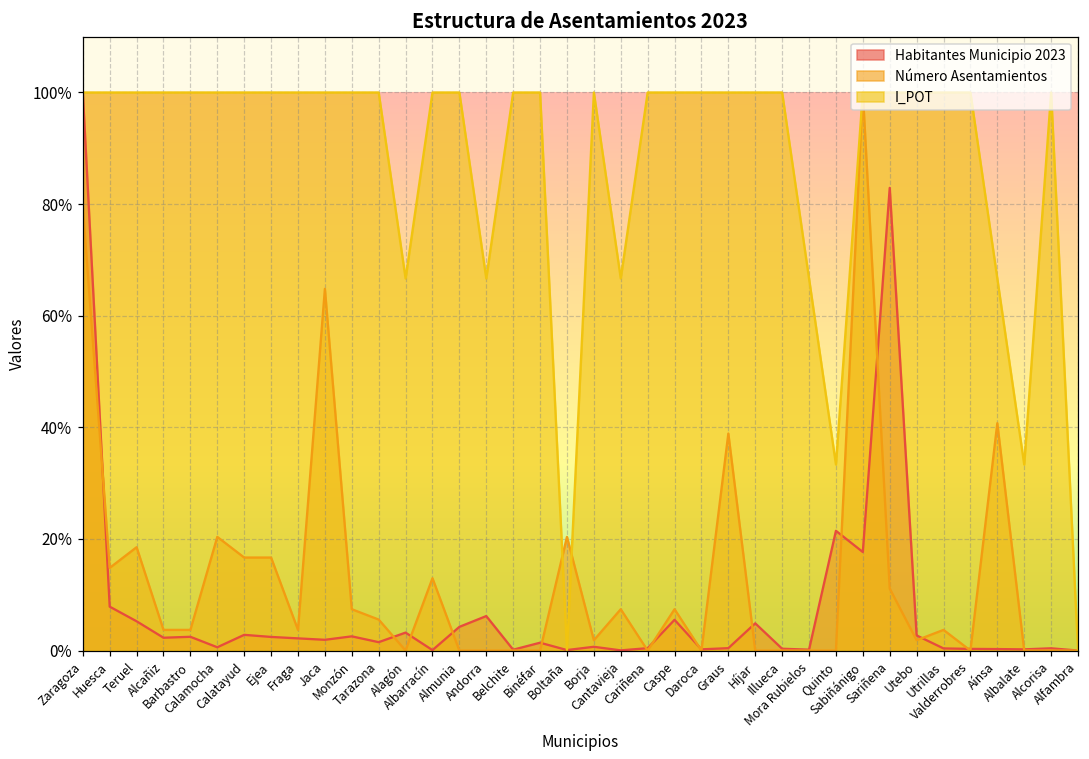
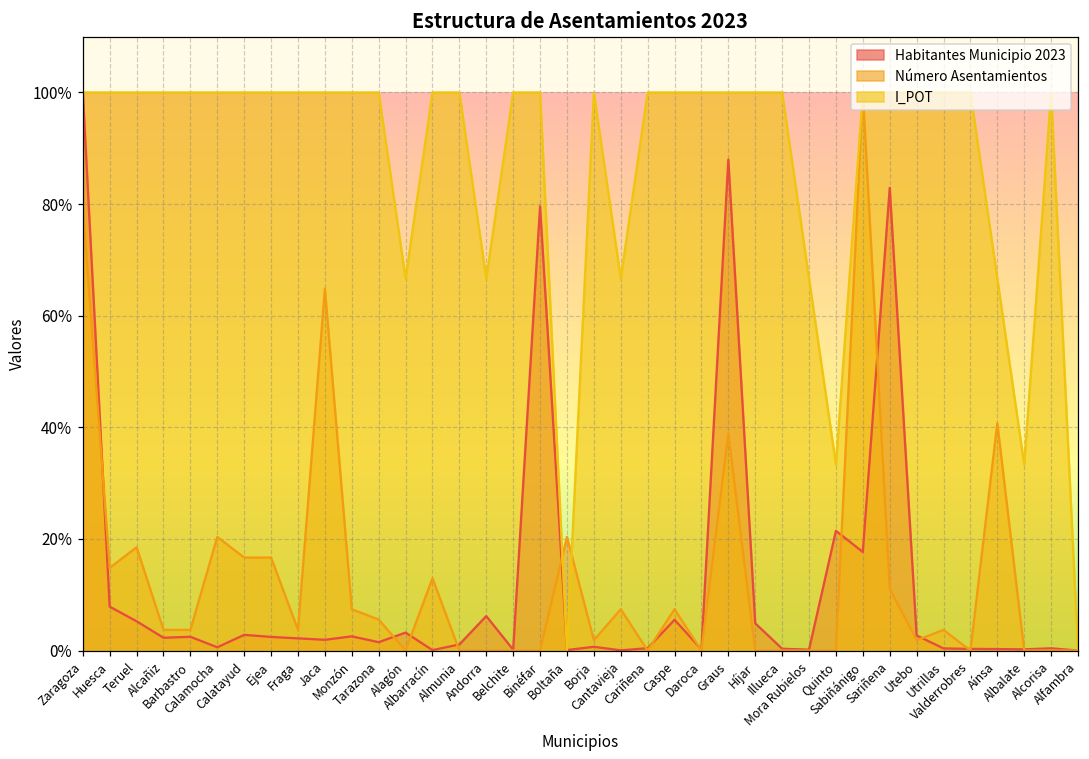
  {
    "Habitantes Municipio 2023": {
      "Huesca": "8%",
      "Teruel": "5%",
      "Alcañiz": "2%",
      "Barbastro": "2%",
      "Calamocha": "1%",
      "Calatayud": "3%",
      "Ejea": "2%",
      "Fraga": "2%",
      "Jaca": "2%",
      "Monzón": "3%",
      "Tarazona": "2%",
      "Alagón": "3%",
      "Albarracín": "0%",
-     "Almunia": "4%",
+     "Almunia": "1%",
      "Andorra": "6%",
-     "Binéfar": "1%",
+     "Binéfar": "80%",
      "Borja": "1%",
      "Cantavieja": "0%",
      "Caspe": "6%",
-     "Graus": "0%",
+     "Graus": "88%",
      "Híjar": "5%",
      "Quinto": "21%",
      "Sabiñánigo": "18%",
      "Sariñena": "83%",
      "Utebo": "3%",
      "Utrillas": "0%",
      "Aínsa": "0%"
    }
  }
